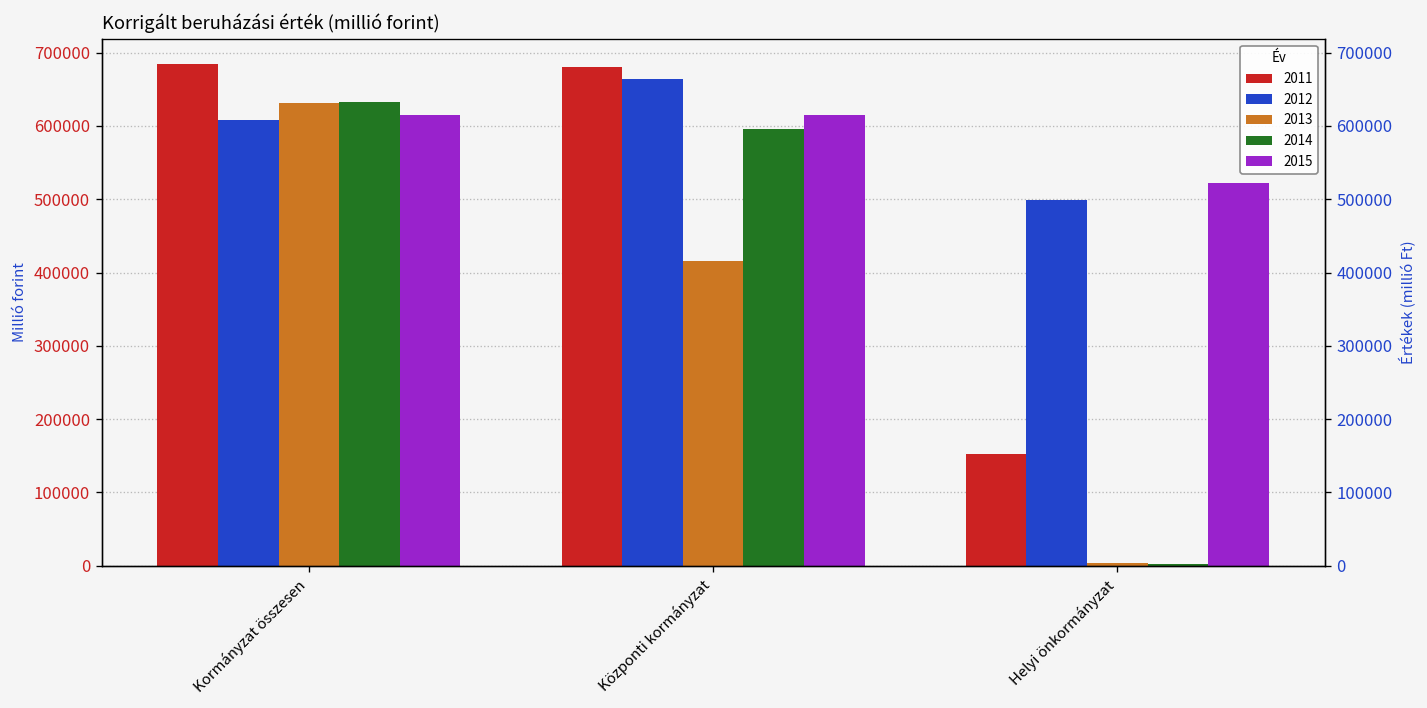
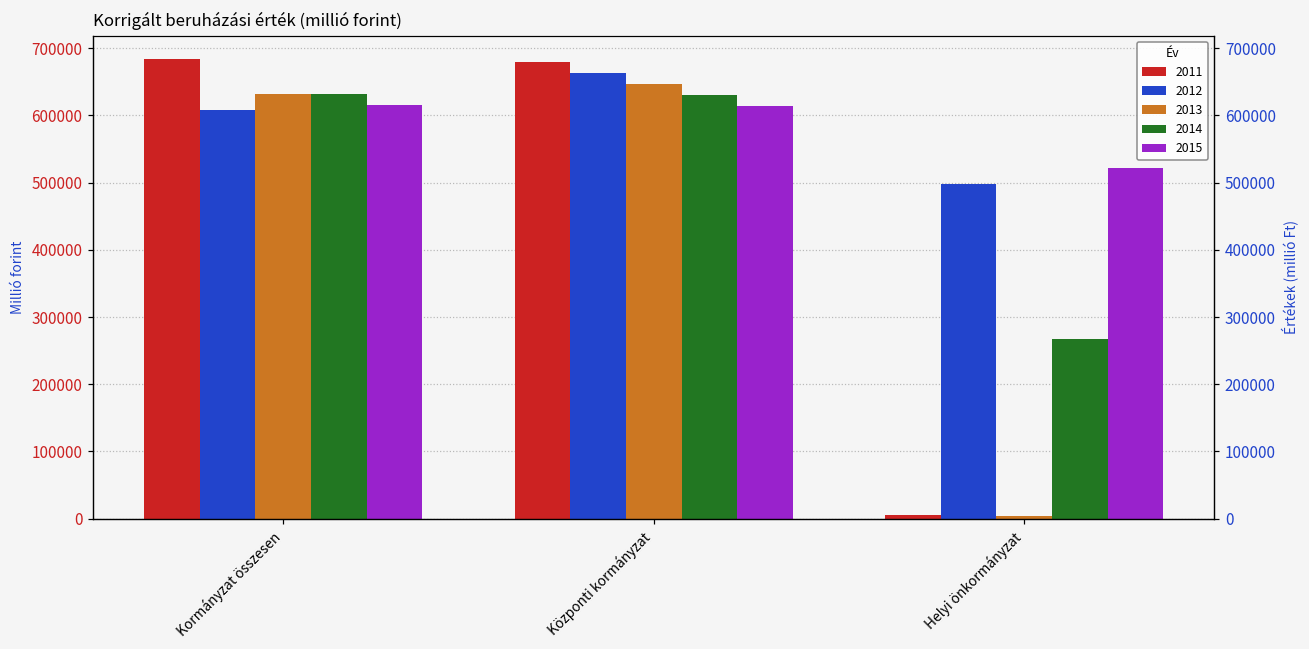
  {
    "2011": {
      "Kormányzat összesen": 680000,
      "Központi kormányzat": 680000,
-     "Helyi önkormányzat": 150000
+     "Helyi önkormányzat": 0
    },
    "2012": {
      "Kormányzat összesen": 610000,
      "Központi kormányzat": 660000,
      "Helyi önkormányzat": 500000
    },
    "2013": {
      "Kormányzat összesen": 630000,
-     "Központi kormányzat": 420000,
+     "Központi kormányzat": 650000,
      "Helyi önkormányzat": 0
    },
    "2014": {
      "Kormányzat összesen": 630000,
-     "Központi kormányzat": 600000,
-     "Helyi önkormányzat": 0
+     "Központi kormányzat": 630000,
+     "Helyi önkormányzat": 270000
    },
    "2015": {
      "Kormányzat összesen": 620000,
      "Központi kormányzat": 610000,
      "Helyi önkormányzat": 520000
    }
  }
